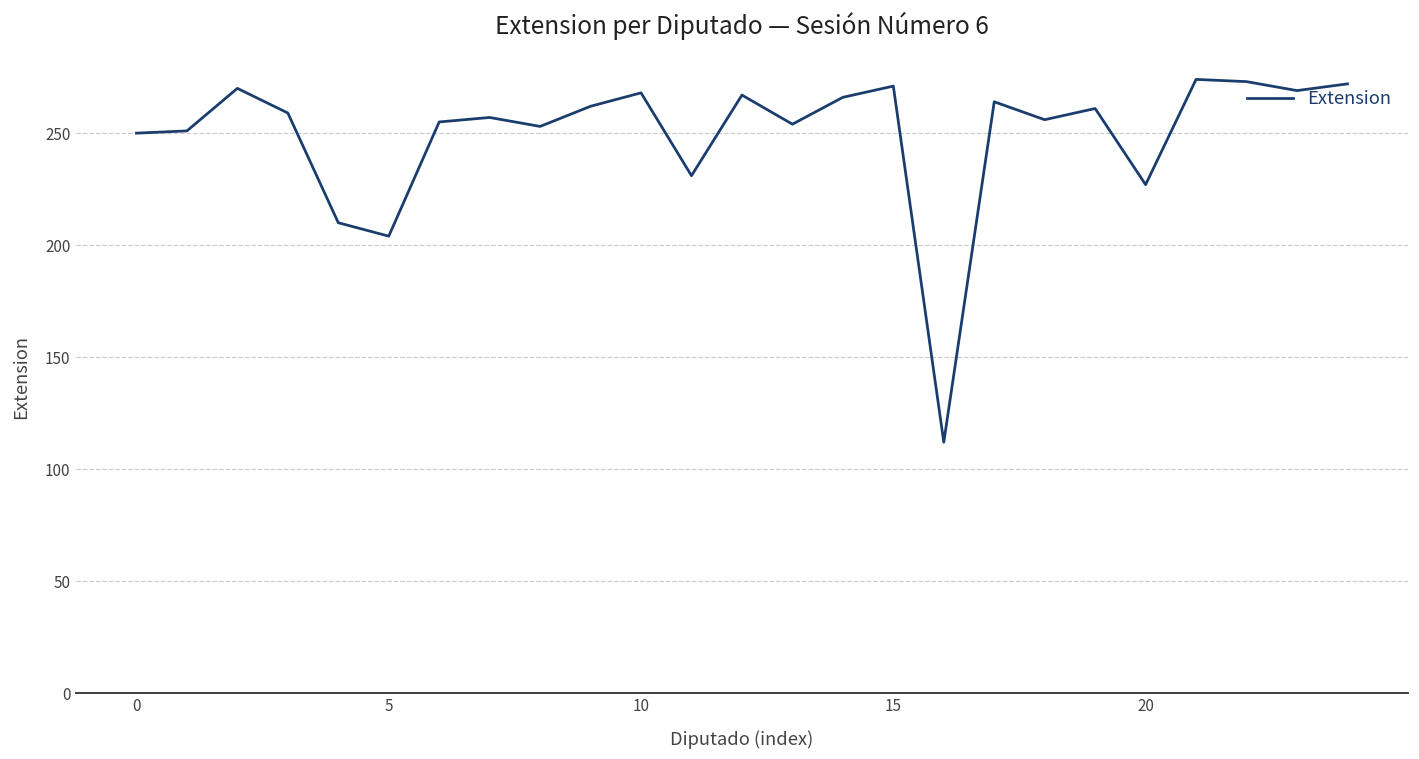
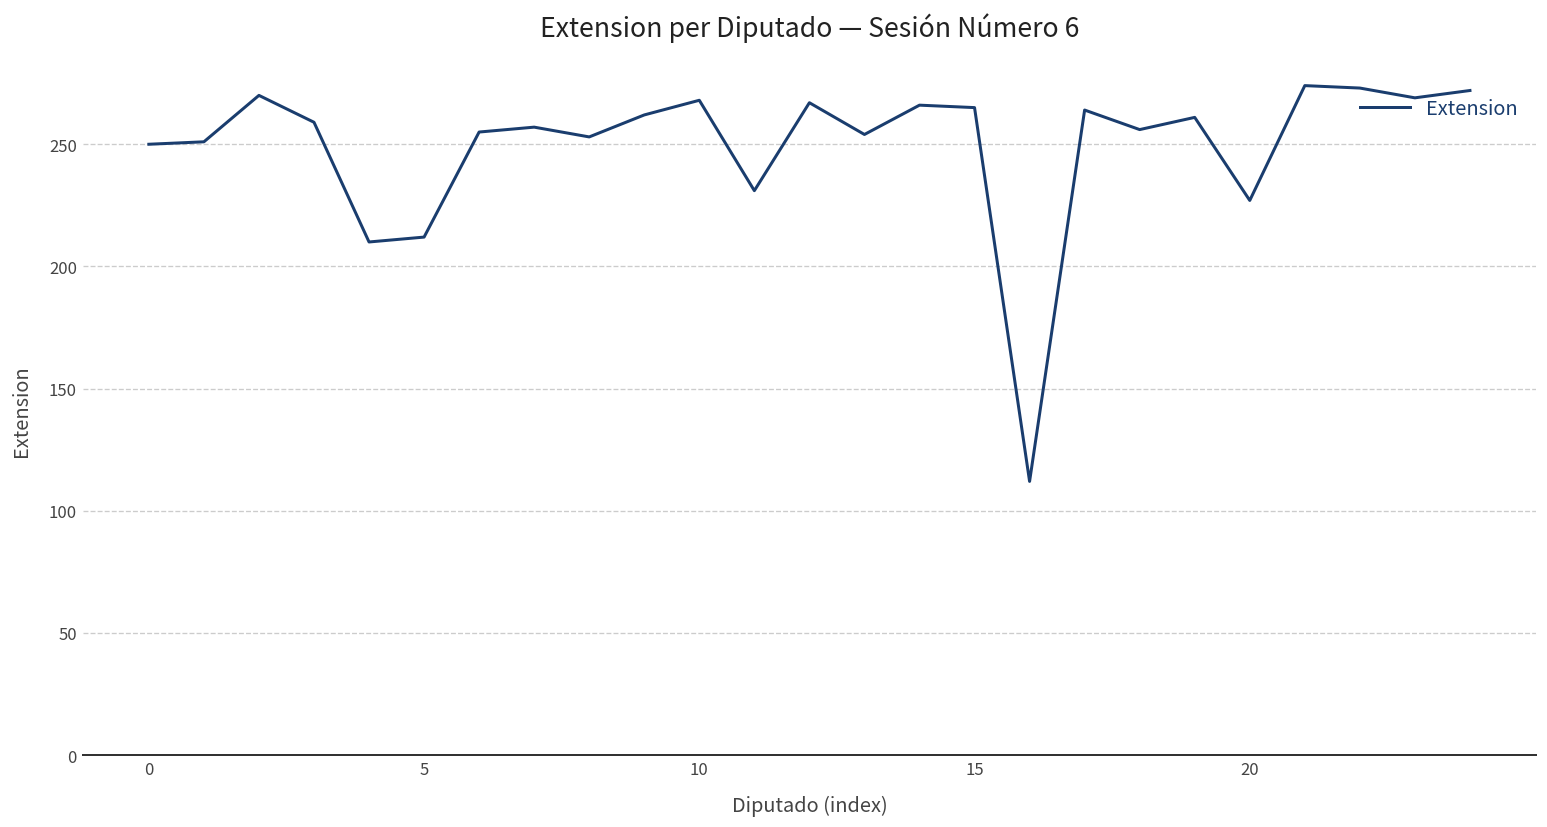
  {
    "0": 250,
-   "5": 204,
+   "5": 212,
    "10": 268,
-   "15": 271,
+   "15": 265,
    "20": 227
  }
